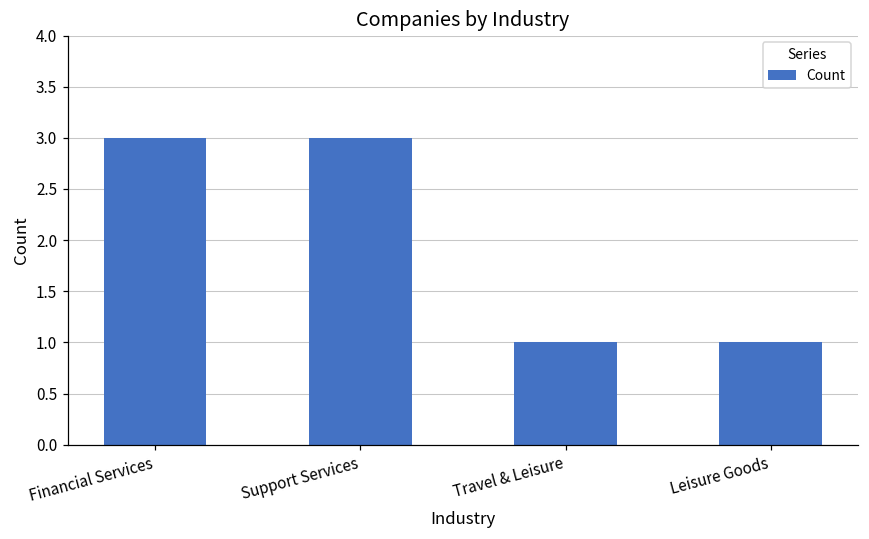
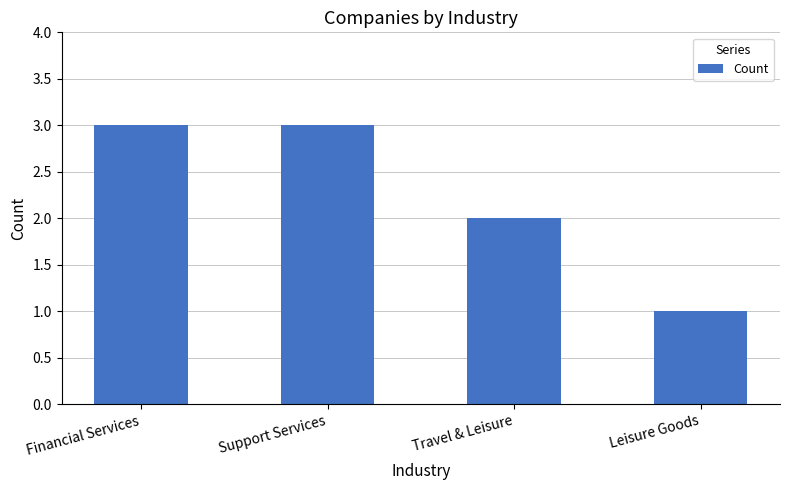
  {
    "Financial Services": 3,
    "Support Services": 3,
-   "Travel & Leisure": 1,
+   "Travel & Leisure": 2,
    "Leisure Goods": 1
  }
